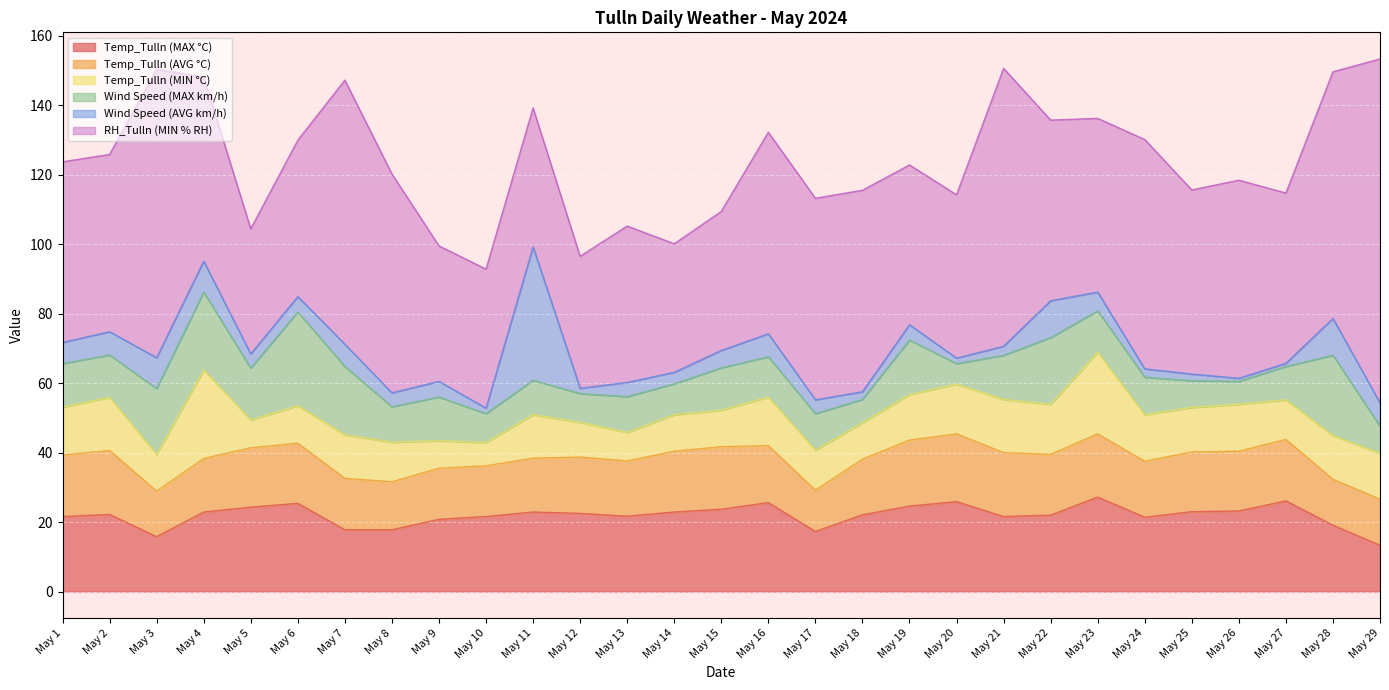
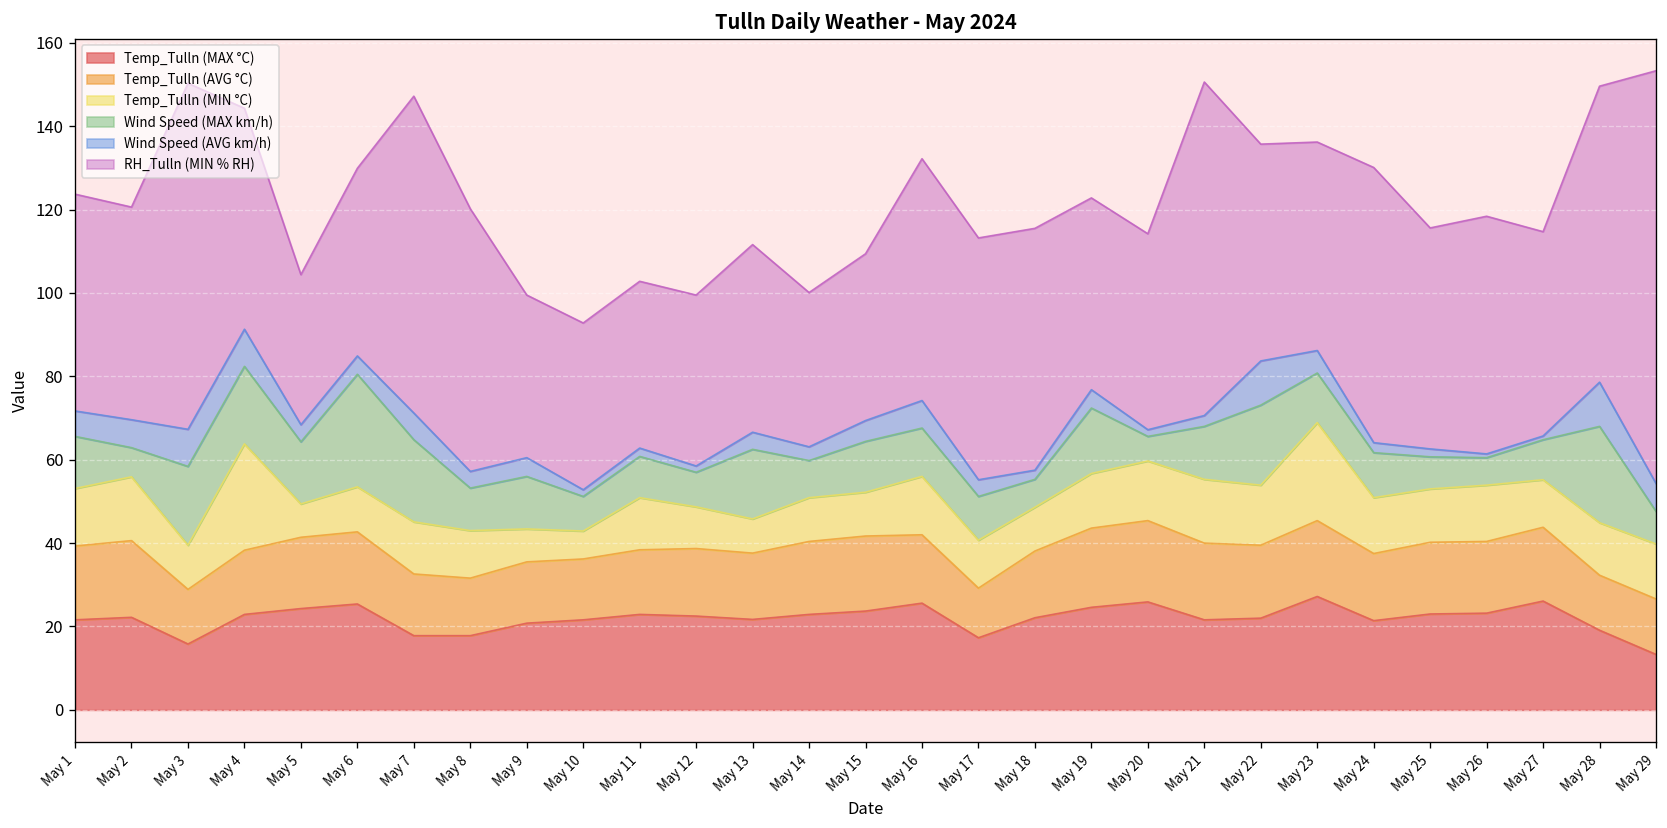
  {
    "Temp_Tulln (MAX °C)": {
      "May 1": 22,
      "May 2": 22,
      "May 3": 16,
      "May 4": 23,
      "May 5": 24,
      "May 6": 25,
      "May 7": 18,
      "May 8": 18,
      "May 9": 21,
      "May 10": 22,
      "May 11": 23,
      "May 12": 23,
      "May 13": 22,
      "May 14": 23,
      "May 15": 24,
      "May 16": 26,
      "May 17": 17,
      "May 18": 22,
      "May 19": 25,
      "May 20": 26,
      "May 21": 22,
      "May 22": 22,
      "May 23": 27,
      "May 24": 21,
      "May 25": 23,
      "May 26": 23,
      "May 27": 26,
      "May 28": 19,
      "May 29": 13
    },
    "Temp_Tulln (AVG °C)": {
      "May 1": 18,
      "May 2": 18,
      "May 3": 13,
      "May 4": 15,
      "May 5": 17,
      "May 6": 17,
      "May 7": 15,
      "May 8": 14,
      "May 9": 15,
      "May 10": 15,
      "May 11": 16,
      "May 12": 16,
      "May 13": 16,
      "May 14": 18,
      "May 15": 18,
      "May 16": 16,
      "May 17": 12,
      "May 18": 16,
      "May 19": 19,
      "May 20": 20,
      "May 21": 18,
      "May 22": 18,
      "May 23": 18,
      "May 24": 16,
      "May 25": 17,
      "May 26": 17,
      "May 27": 18,
      "May 28": 13,
      "May 29": 13
    },
    "Temp_Tulln (MIN °C)": {
      "May 1": 14,
      "May 2": 15,
      "May 3": 11,
      "May 4": 26,
      "May 5": 8,
      "May 6": 11,
      "May 7": 13,
      "May 8": 11,
      "May 9": 8,
      "May 10": 7,
      "May 11": 13,
      "May 12": 10,
      "May 13": 8,
      "May 14": 11,
      "May 15": 11,
      "May 16": 14,
      "May 17": 12,
      "May 18": 11,
      "May 19": 13,
      "May 20": 14,
      "May 21": 15,
      "May 22": 14,
      "May 23": 24,
      "May 24": 13,
      "May 25": 13,
      "May 26": 14,
      "May 27": 11,
      "May 28": 13,
      "May 29": 13
    },
    "Wind Speed (MAX km/h)": {
      "May 1": 13,
-     "May 2": 12,
+     "May 2": 7,
      "May 3": 19,
-     "May 4": 22,
+     "May 4": 19,
      "May 5": 15,
      "May 6": 27,
      "May 7": 20,
      "May 8": 10,
      "May 9": 13,
      "May 10": 8,
      "May 11": 10,
      "May 12": 8,
-     "May 13": 10,
+     "May 13": 17,
      "May 14": 9,
      "May 15": 12,
      "May 16": 12,
      "May 17": 11,
      "May 18": 7,
      "May 19": 16,
      "May 20": 6,
      "May 21": 13,
      "May 22": 19,
      "May 23": 12,
      "May 24": 11,
      "May 25": 8,
      "May 26": 7,
      "May 27": 10,
      "May 28": 23,
      "May 29": 8
    },
    "Wind Speed (AVG km/h)": {
      "May 1": 6,
      "May 2": 7,
      "May 3": 9,
      "May 4": 9,
      "May 5": 4,
      "May 6": 4,
      "May 7": 6,
      "May 8": 4,
      "May 9": 5,
      "May 10": 2,
-     "May 11": 38,
+     "May 11": 2,
      "May 12": 2,
      "May 13": 4,
      "May 14": 3,
      "May 15": 5,
      "May 16": 7,
      "May 17": 4,
      "May 18": 2,
      "May 19": 4,
      "May 20": 2,
      "May 21": 3,
      "May 22": 11,
      "May 23": 5,
      "May 24": 2,
      "May 25": 2,
      "May 26": 1,
      "May 27": 1,
      "May 28": 11,
      "May 29": 7
    },
    "RH_Tulln (MIN % RH)": {
      "May 1": 52,
      "May 2": 51,
      "May 5": 36,
      "May 6": 45,
      "May 7": 76,
      "May 8": 63,
      "May 9": 39,
      "May 10": 40,
      "May 11": 40,
-     "May 12": 38,
+     "May 12": 41,
      "May 13": 45,
      "May 14": 37,
      "May 15": 40,
      "May 16": 58,
      "May 17": 58,
      "May 18": 58,
      "May 19": 46,
      "May 20": 47,
      "May 21": 80,
      "May 22": 52,
      "May 23": 50,
      "May 24": 66,
      "May 25": 53,
      "May 26": 57,
      "May 27": 49,
      "May 28": 71,
      "May 29": 99
    }
  }
